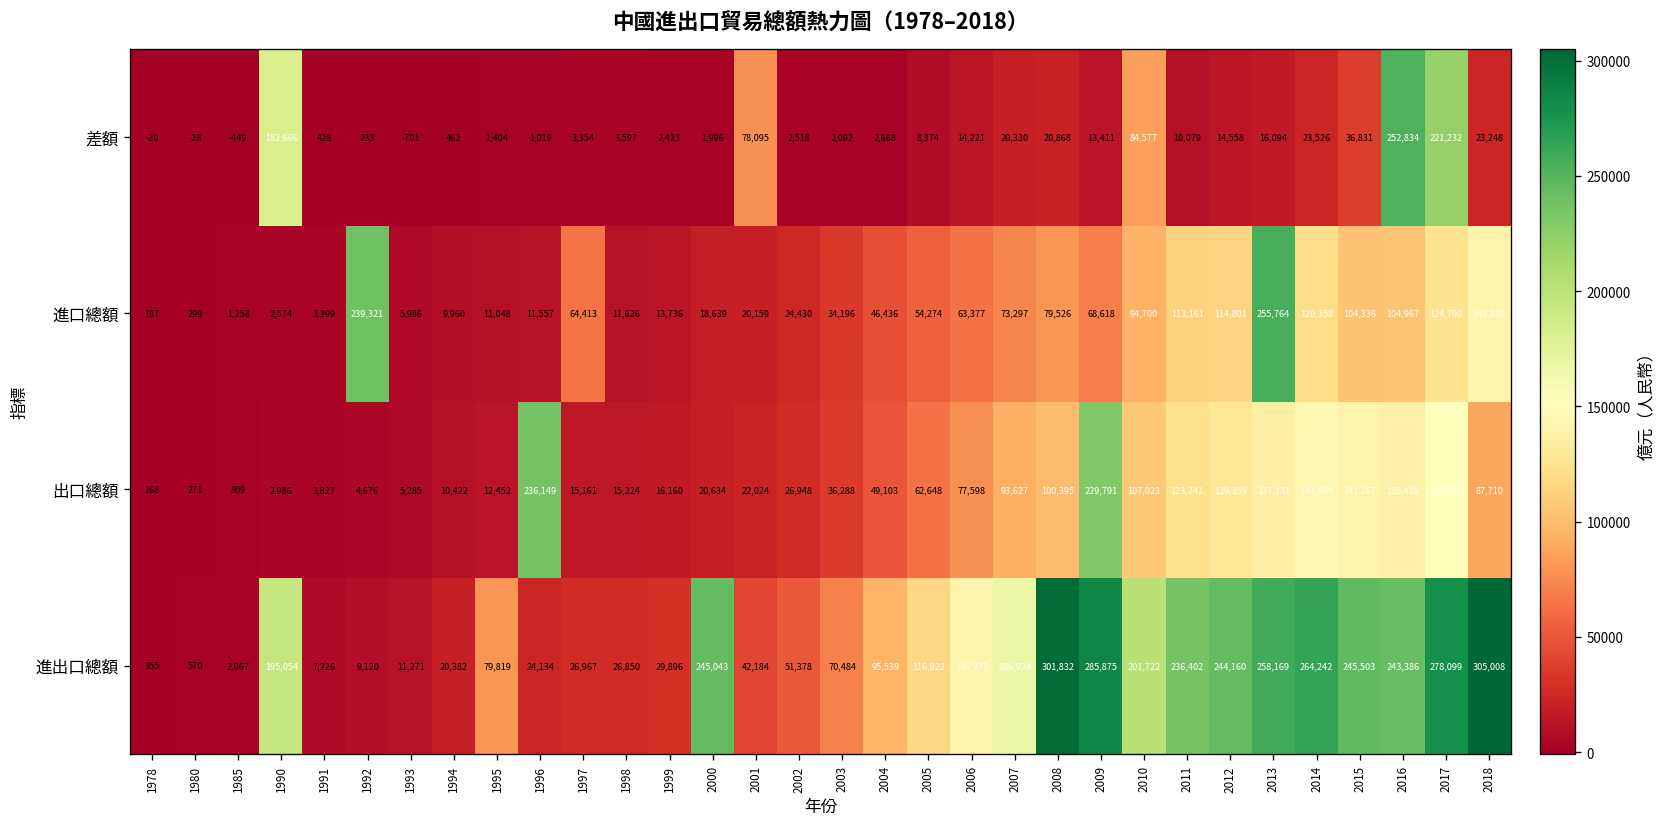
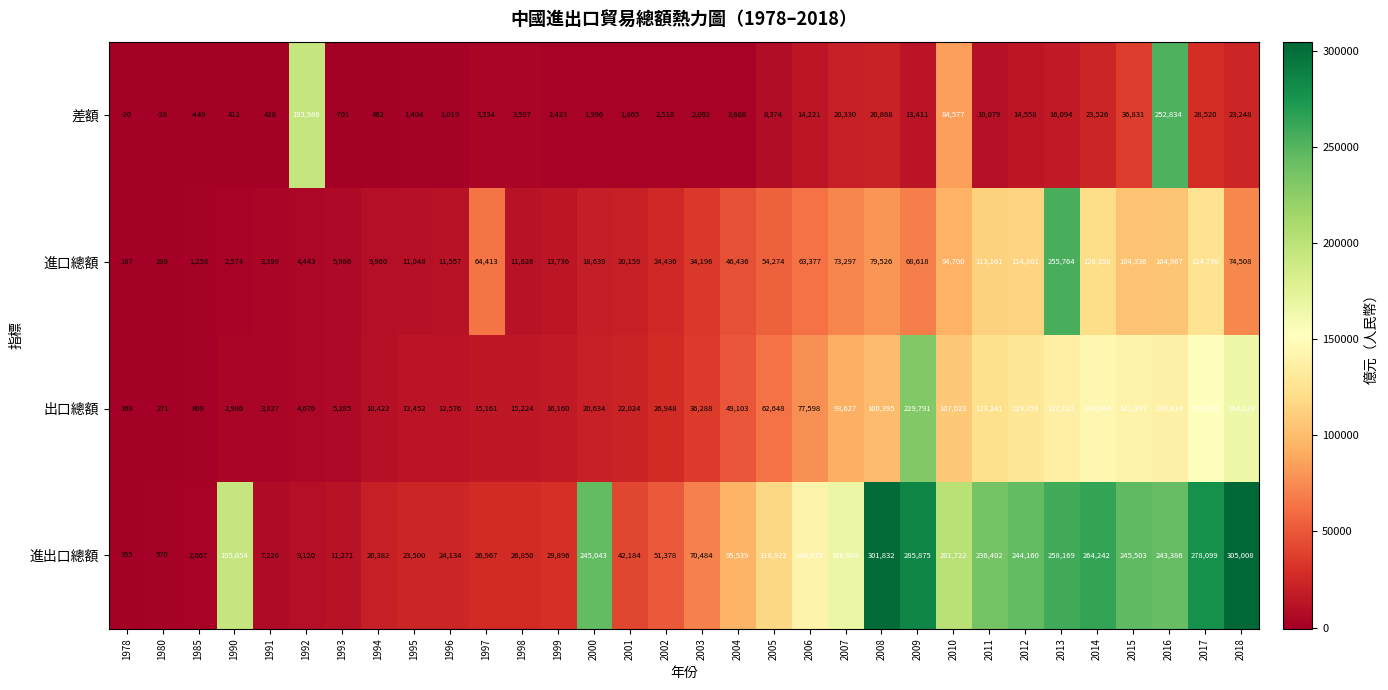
  {
    "差額": {
      "1978": "-20",
      "1980": "-28",
      "1985": "-449",
-     "1990": "182,666",
+     "1990": "412",
      "1991": "428",
-     "1992": "233",
+     "1992": "193,986",
      "1993": "-701",
      "1994": "462",
      "1995": "1,404",
      "1996": "1,019",
      "1997": "3,354",
      "1998": "3,597",
      "1999": "2,423",
      "2000": "1,996",
-     "2001": "78,095",
+     "2001": "1,865",
      "2002": "2,518",
      "2003": "2,092",
      "2004": "2,668",
      "2005": "8,374",
      "2006": "14,221",
      "2007": "20,330",
      "2008": "20,868",
      "2009": "13,411",
      "2010": "84,577",
      "2011": "10,079",
      "2012": "14,558",
      "2013": "16,094",
      "2014": "23,526",
      "2015": "36,831",
      "2016": "252,834",
-     "2017": "221,232",
+     "2017": "28,520",
      "2018": "23,248"
    },
    "進口總額": {
      "1978": "187",
      "1980": "299",
      "1985": "1,258",
      "1990": "2,574",
      "1991": "3,399",
-     "1992": "239,321",
+     "1992": "4,443",
      "1993": "5,986",
      "1994": "9,960",
      "1995": "11,048",
      "1996": "11,557",
      "1997": "64,413",
      "1998": "11,626",
      "1999": "13,736",
      "2000": "18,639",
      "2001": "20,159",
      "2002": "24,430",
      "2003": "34,196",
      "2004": "46,436",
      "2005": "54,274",
      "2006": "63,377",
      "2007": "73,297",
      "2008": "79,526",
      "2009": "68,618",
      "2010": "94,700",
      "2011": "113,161",
      "2012": "114,801",
      "2013": "255,764",
      "2014": "120,358",
      "2015": "104,336",
      "2016": "104,967",
      "2017": "124,790",
-     "2018": "140,880"
+     "2018": "74,508"
    },
    "出口總額": {
      "1978": "168",
      "1980": "271",
      "1985": "809",
      "1990": "2,986",
      "1991": "3,827",
      "1992": "4,676",
      "1993": "5,285",
      "1994": "10,422",
      "1995": "12,452",
-     "1996": "236,149",
+     "1996": "12,576",
      "1997": "15,161",
      "1998": "15,224",
      "1999": "16,160",
      "2000": "20,634",
      "2001": "22,024",
      "2002": "26,948",
      "2003": "36,288",
      "2004": "49,103",
      "2005": "62,648",
      "2006": "77,598",
      "2007": "93,627",
      "2008": "100,395",
      "2009": "229,791",
      "2010": "107,023",
      "2011": "123,241",
      "2012": "129,359",
      "2013": "137,131",
      "2014": "143,884",
      "2015": "141,167",
      "2016": "138,419",
      "2017": "153,309",
-     "2018": "87,710"
+     "2018": "164,128"
    },
    "進出口總額": {
      "1978": "355",
      "1980": "570",
      "1985": "2,067",
      "1990": "195,054",
      "1991": "7,226",
      "1992": "9,120",
      "1993": "11,271",
      "1994": "20,382",
-     "1995": "79,819",
+     "1995": "23,500",
      "1996": "24,134",
      "1997": "26,967",
      "1998": "26,850",
      "1999": "29,896",
      "2000": "245,043",
      "2001": "42,184",
      "2002": "51,378",
      "2003": "70,484",
      "2004": "95,539",
      "2005": "116,922",
      "2006": "140,975",
      "2007": "166,924",
      "2008": "301,832",
      "2009": "285,875",
      "2010": "201,722",
      "2011": "236,402",
      "2012": "244,160",
      "2013": "258,169",
      "2014": "264,242",
      "2015": "245,503",
      "2016": "243,386",
      "2017": "278,099",
      "2018": "305,008"
    }
  }
